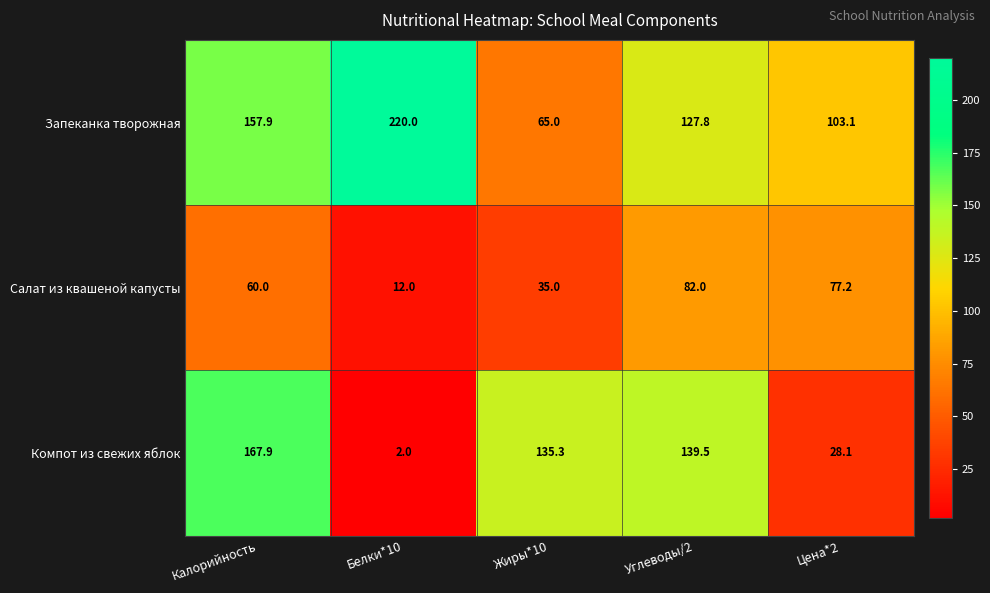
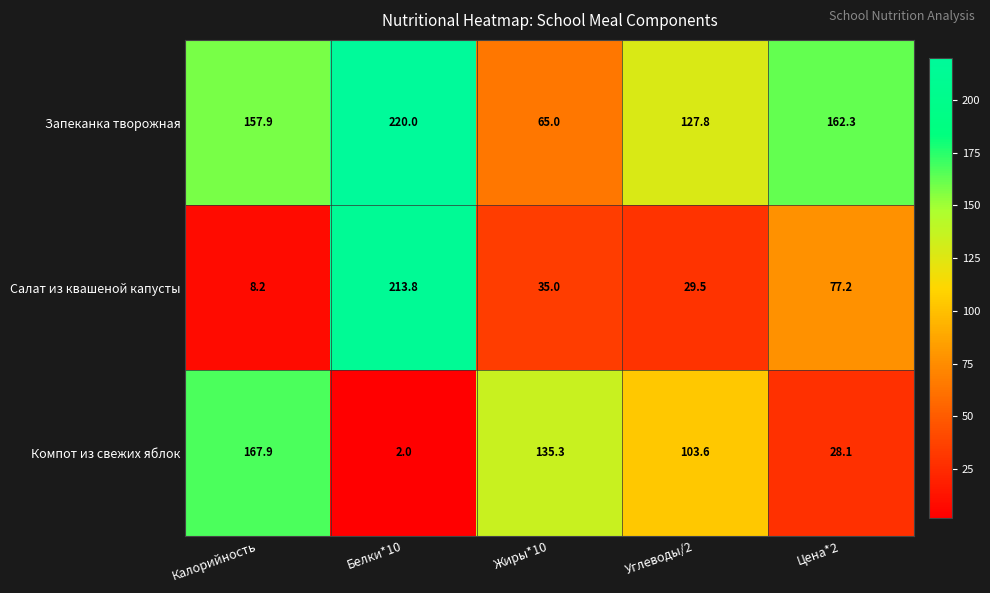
  {
    "Запеканка творожная": {
      "Калорийность": 157.9,
      "Белки*10": 220.0,
      "Жиры*10": 65.0,
      "Углеводы/2": 127.8,
-     "Цена*2": 103.1
+     "Цена*2": 162.3
    },
    "Салат из квашеной капусты": {
-     "Калорийность": 60.0,
-     "Белки*10": 12.0,
+     "Калорийность": 8.2,
+     "Белки*10": 213.8,
      "Жиры*10": 35.0,
-     "Углеводы/2": 82.0,
+     "Углеводы/2": 29.5,
      "Цена*2": 77.2
    },
    "Компот из свежих яблок": {
      "Калорийность": 167.9,
      "Белки*10": 2.0,
      "Жиры*10": 135.3,
-     "Углеводы/2": 139.5,
+     "Углеводы/2": 103.6,
      "Цена*2": 28.1
    }
  }
